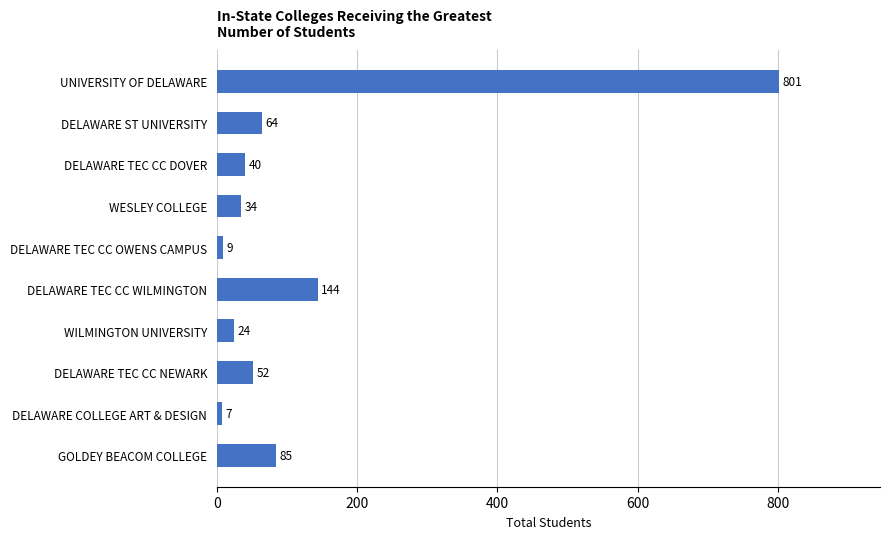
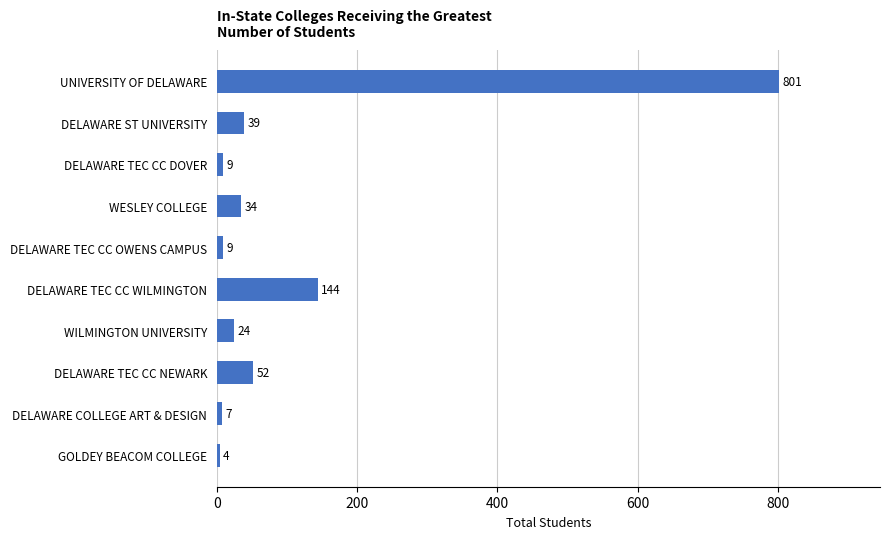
  {
    "UNIVERSITY OF DELAWARE": 801,
-   "DELAWARE ST UNIVERSITY": 64,
-   "DELAWARE TEC CC DOVER": 40,
+   "DELAWARE ST UNIVERSITY": 39,
+   "DELAWARE TEC CC DOVER": 9,
    "WESLEY COLLEGE": 34,
    "DELAWARE TEC CC OWENS CAMPUS": 9,
    "DELAWARE TEC CC WILMINGTON": 144,
    "WILMINGTON UNIVERSITY": 24,
    "DELAWARE TEC CC NEWARK": 52,
    "DELAWARE COLLEGE ART & DESIGN": 7,
-   "GOLDEY BEACOM COLLEGE": 85
+   "GOLDEY BEACOM COLLEGE": 4
  }
